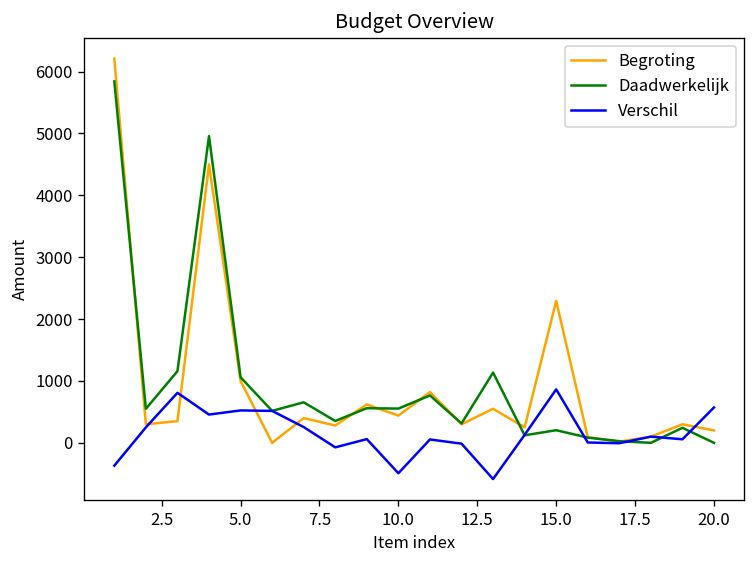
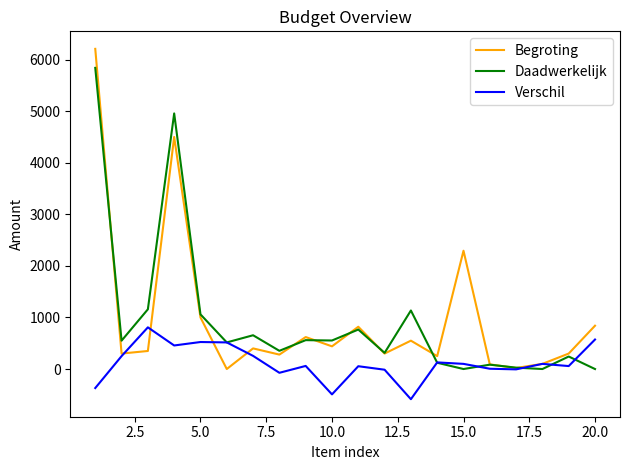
  {
    "Begroting": {
      "5.0": 1000,
      "10.0": 400,
      "15.0": 2300,
-     "20.0": 200
+     "20.0": 800
    },
    "Daadwerkelijk": {
      "5.0": 1100,
      "10.0": 600,
-     "15.0": 200,
+     "15.0": 0,
      "20.0": 0
    },
    "Verschil": {
      "5.0": 500,
      "10.0": -500,
-     "15.0": 900,
+     "15.0": 100,
      "20.0": 600
    }
  }
